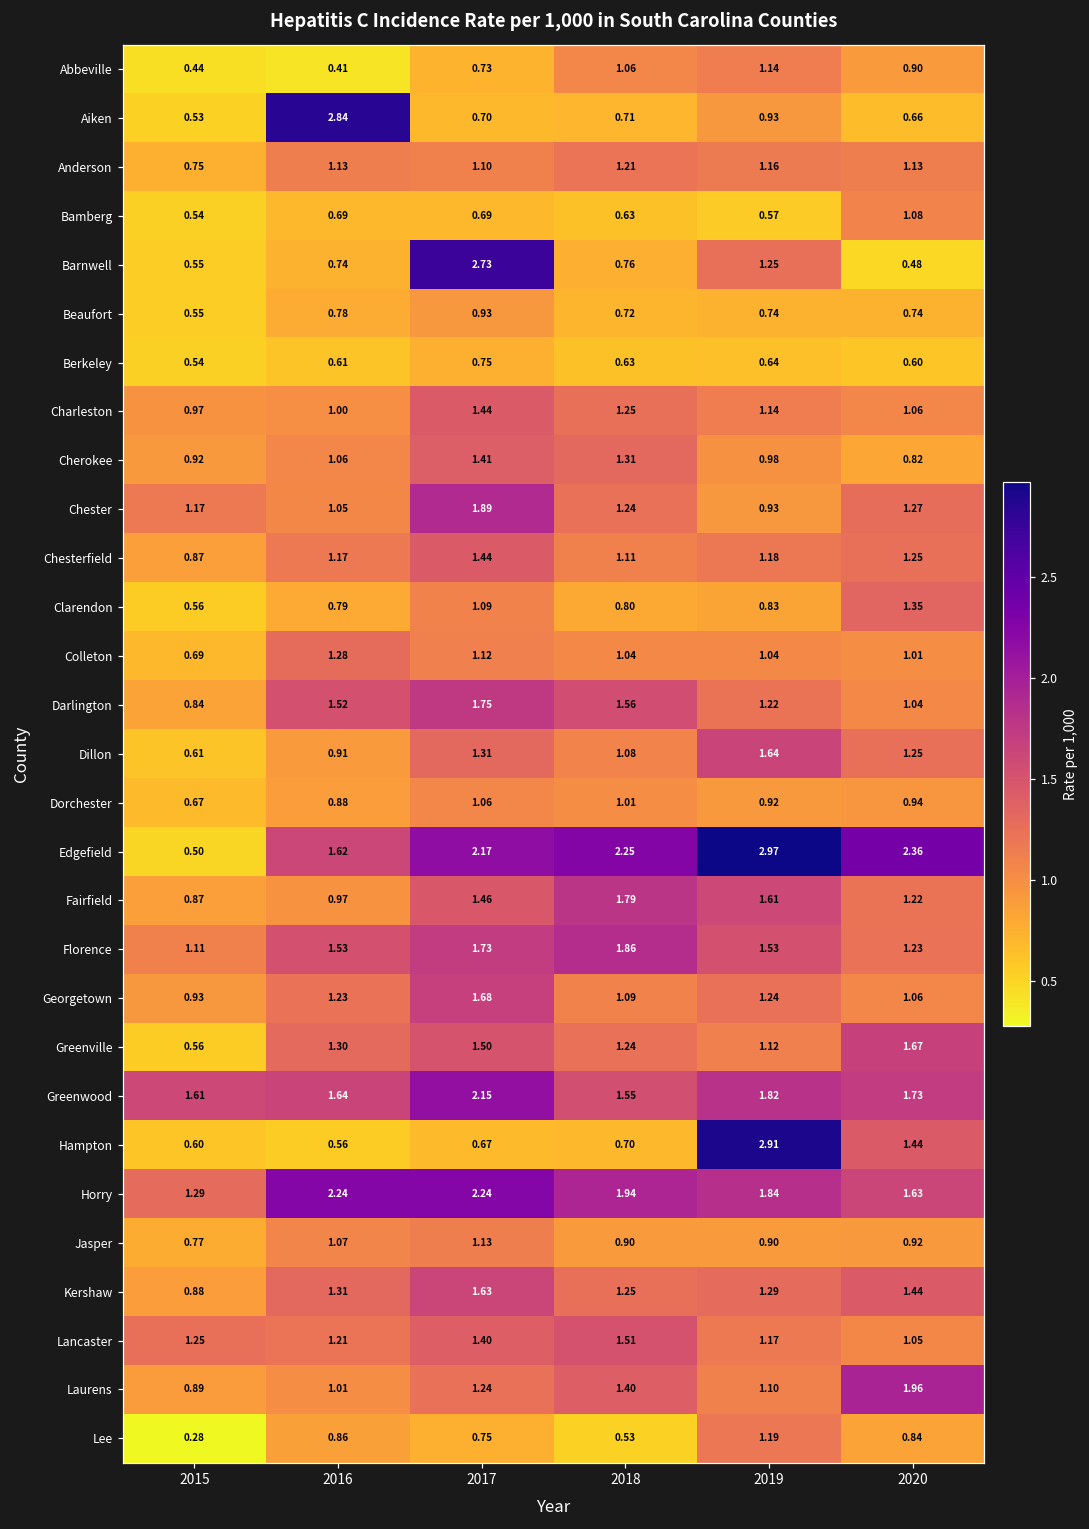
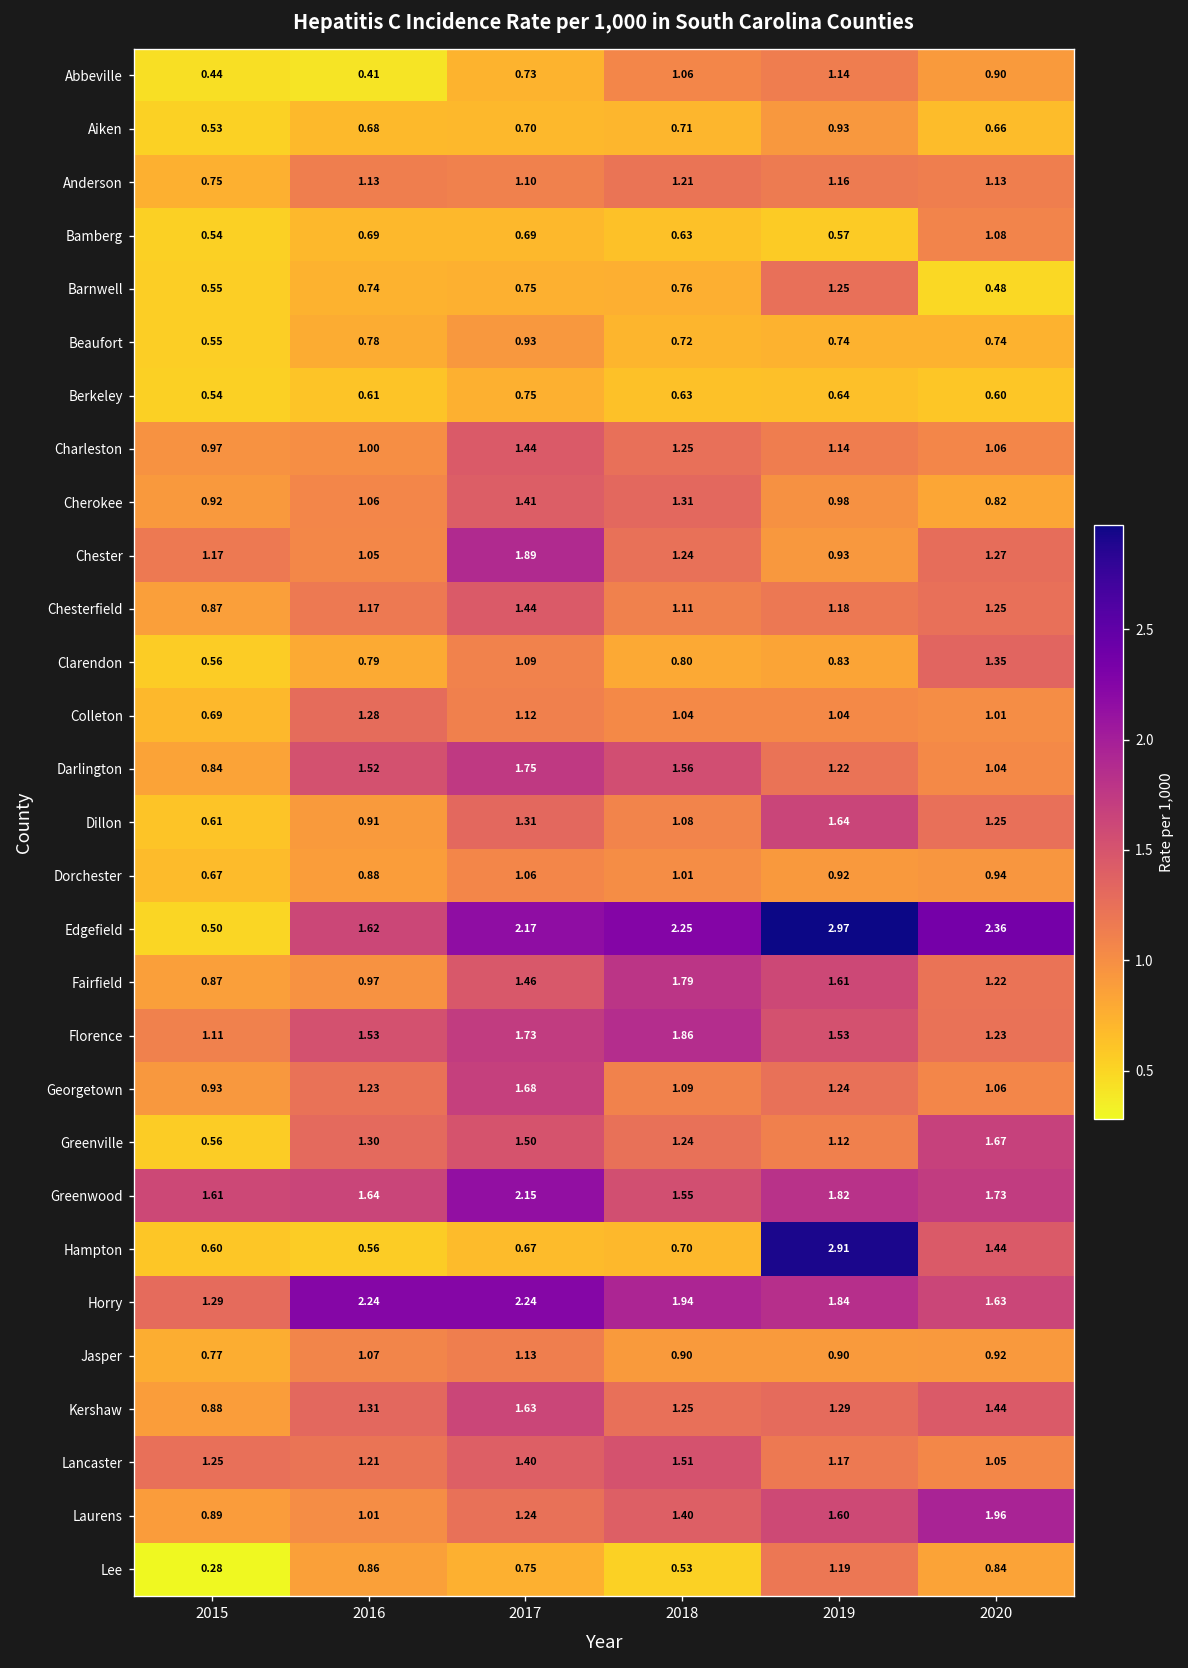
  {
    "Abbeville": {
      "2015": 0.44,
      "2016": 0.41,
      "2017": 0.73,
      "2018": 1.06,
      "2019": 1.14,
      "2020": 0.90
    },
    "Aiken": {
      "2015": 0.53,
-     "2016": 2.84,
+     "2016": 0.68,
      "2017": 0.70,
      "2018": 0.71,
      "2019": 0.93,
      "2020": 0.66
    },
    "Anderson": {
      "2015": 0.75,
      "2016": 1.13,
      "2017": 1.10,
      "2018": 1.21,
      "2019": 1.16,
      "2020": 1.13
    },
    "Bamberg": {
      "2015": 0.54,
      "2016": 0.69,
      "2017": 0.69,
      "2018": 0.63,
      "2019": 0.57,
      "2020": 1.08
    },
    "Barnwell": {
      "2015": 0.55,
      "2016": 0.74,
-     "2017": 2.73,
+     "2017": 0.75,
      "2018": 0.76,
      "2019": 1.25,
      "2020": 0.48
    },
    "Beaufort": {
      "2015": 0.55,
      "2016": 0.78,
      "2017": 0.93,
      "2018": 0.72,
      "2019": 0.74,
      "2020": 0.74
    },
    "Berkeley": {
      "2015": 0.54,
      "2016": 0.61,
      "2017": 0.75,
      "2018": 0.63,
      "2019": 0.64,
      "2020": 0.60
    },
    "Charleston": {
      "2015": 0.97,
      "2016": 1.00,
      "2017": 1.44,
      "2018": 1.25,
      "2019": 1.14,
      "2020": 1.06
    },
    "Cherokee": {
      "2015": 0.92,
      "2016": 1.06,
      "2017": 1.41,
      "2018": 1.31,
      "2019": 0.98,
      "2020": 0.82
    },
    "Chester": {
      "2015": 1.17,
      "2016": 1.05,
      "2017": 1.89,
      "2018": 1.24,
      "2019": 0.93,
      "2020": 1.27
    },
    "Chesterfield": {
      "2015": 0.87,
      "2016": 1.17,
      "2017": 1.44,
      "2018": 1.11,
      "2019": 1.18,
      "2020": 1.25
    },
    "Clarendon": {
      "2015": 0.56,
      "2016": 0.79,
      "2017": 1.09,
      "2018": 0.80,
      "2019": 0.83,
      "2020": 1.35
    },
    "Colleton": {
      "2015": 0.69,
      "2016": 1.28,
      "2017": 1.12,
      "2018": 1.04,
      "2019": 1.04,
      "2020": 1.01
    },
    "Darlington": {
      "2015": 0.84,
      "2016": 1.52,
      "2017": 1.75,
      "2018": 1.56,
      "2019": 1.22,
      "2020": 1.04
    },
    "Dillon": {
      "2015": 0.61,
      "2016": 0.91,
      "2017": 1.31,
      "2018": 1.08,
      "2019": 1.64,
      "2020": 1.25
    },
    "Dorchester": {
      "2015": 0.67,
      "2016": 0.88,
      "2017": 1.06,
      "2018": 1.01,
      "2019": 0.92,
      "2020": 0.94
    },
    "Edgefield": {
      "2015": 0.50,
      "2016": 1.62,
      "2017": 2.17,
      "2018": 2.25,
      "2019": 2.97,
      "2020": 2.36
    },
    "Fairfield": {
      "2015": 0.87,
      "2016": 0.97,
      "2017": 1.46,
      "2018": 1.79,
      "2019": 1.61,
      "2020": 1.22
    },
    "Florence": {
      "2015": 1.11,
      "2016": 1.53,
      "2017": 1.73,
      "2018": 1.86,
      "2019": 1.53,
      "2020": 1.23
    },
    "Georgetown": {
      "2015": 0.93,
      "2016": 1.23,
      "2017": 1.68,
      "2018": 1.09,
      "2019": 1.24,
      "2020": 1.06
    },
    "Greenville": {
      "2015": 0.56,
      "2016": 1.30,
      "2017": 1.50,
      "2018": 1.24,
      "2019": 1.12,
      "2020": 1.67
    },
    "Greenwood": {
      "2015": 1.61,
      "2016": 1.64,
      "2017": 2.15,
      "2018": 1.55,
      "2019": 1.82,
      "2020": 1.73
    },
    "Hampton": {
      "2015": 0.60,
      "2016": 0.56,
      "2017": 0.67,
      "2018": 0.70,
      "2019": 2.91,
      "2020": 1.44
    },
    "Horry": {
      "2015": 1.29,
      "2016": 2.24,
      "2017": 2.24,
      "2018": 1.94,
      "2019": 1.84,
      "2020": 1.63
    },
    "Jasper": {
      "2015": 0.77,
      "2016": 1.07,
      "2017": 1.13,
      "2018": 0.90,
      "2019": 0.90,
      "2020": 0.92
    },
    "Kershaw": {
      "2015": 0.88,
      "2016": 1.31,
      "2017": 1.63,
      "2018": 1.25,
      "2019": 1.29,
      "2020": 1.44
    },
    "Lancaster": {
      "2015": 1.25,
      "2016": 1.21,
      "2017": 1.40,
      "2018": 1.51,
      "2019": 1.17,
      "2020": 1.05
    },
    "Laurens": {
      "2015": 0.89,
      "2016": 1.01,
      "2017": 1.24,
      "2018": 1.40,
-     "2019": 1.10,
+     "2019": 1.60,
      "2020": 1.96
    },
    "Lee": {
      "2015": 0.28,
      "2016": 0.86,
      "2017": 0.75,
      "2018": 0.53,
      "2019": 1.19,
      "2020": 0.84
    }
  }
